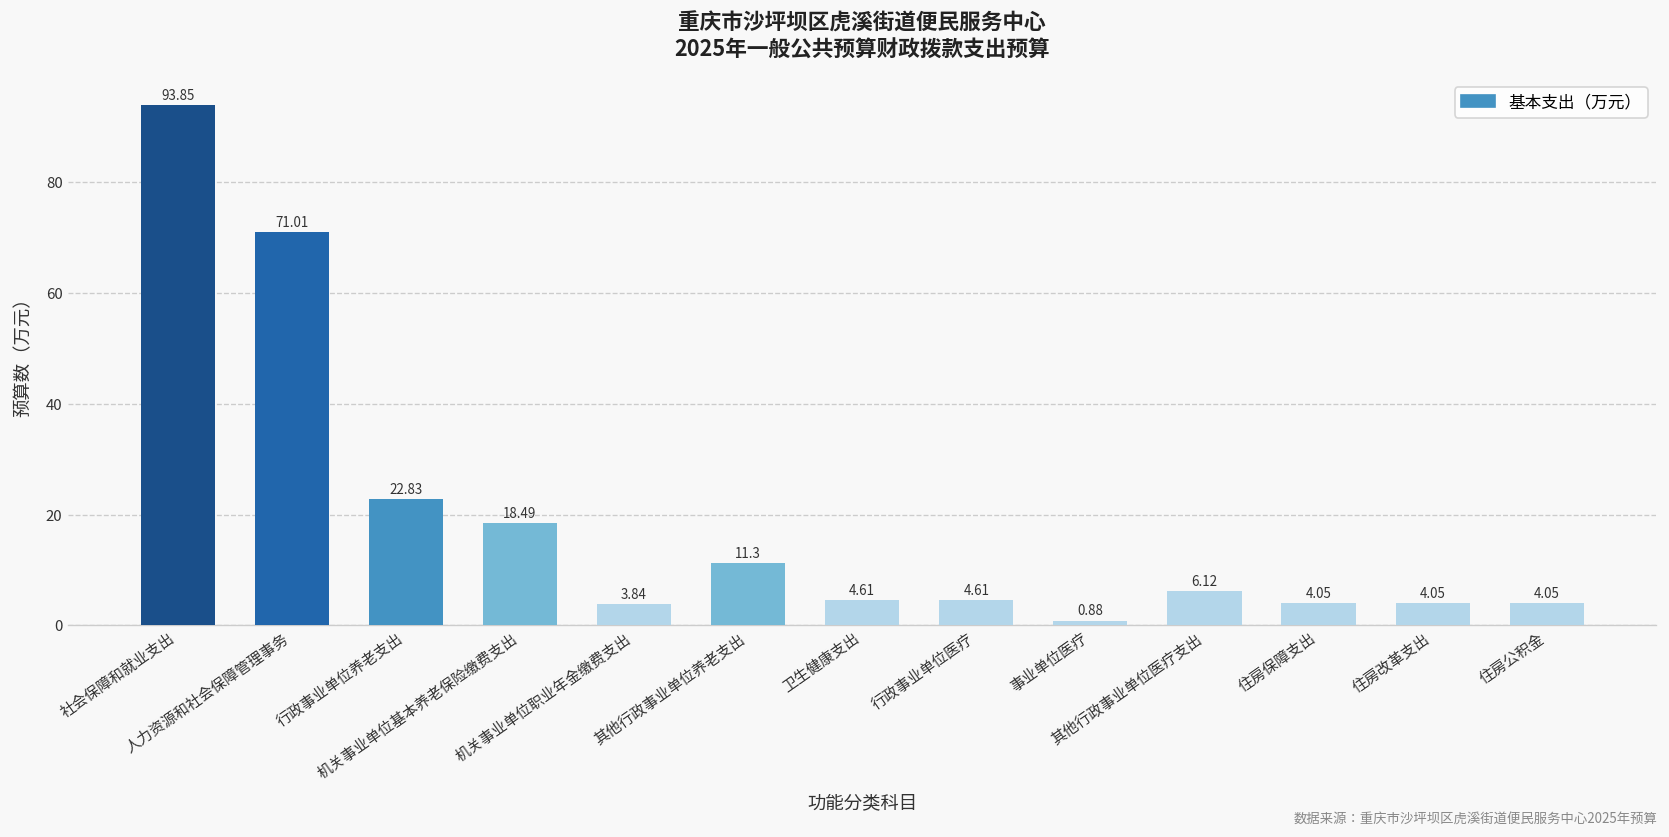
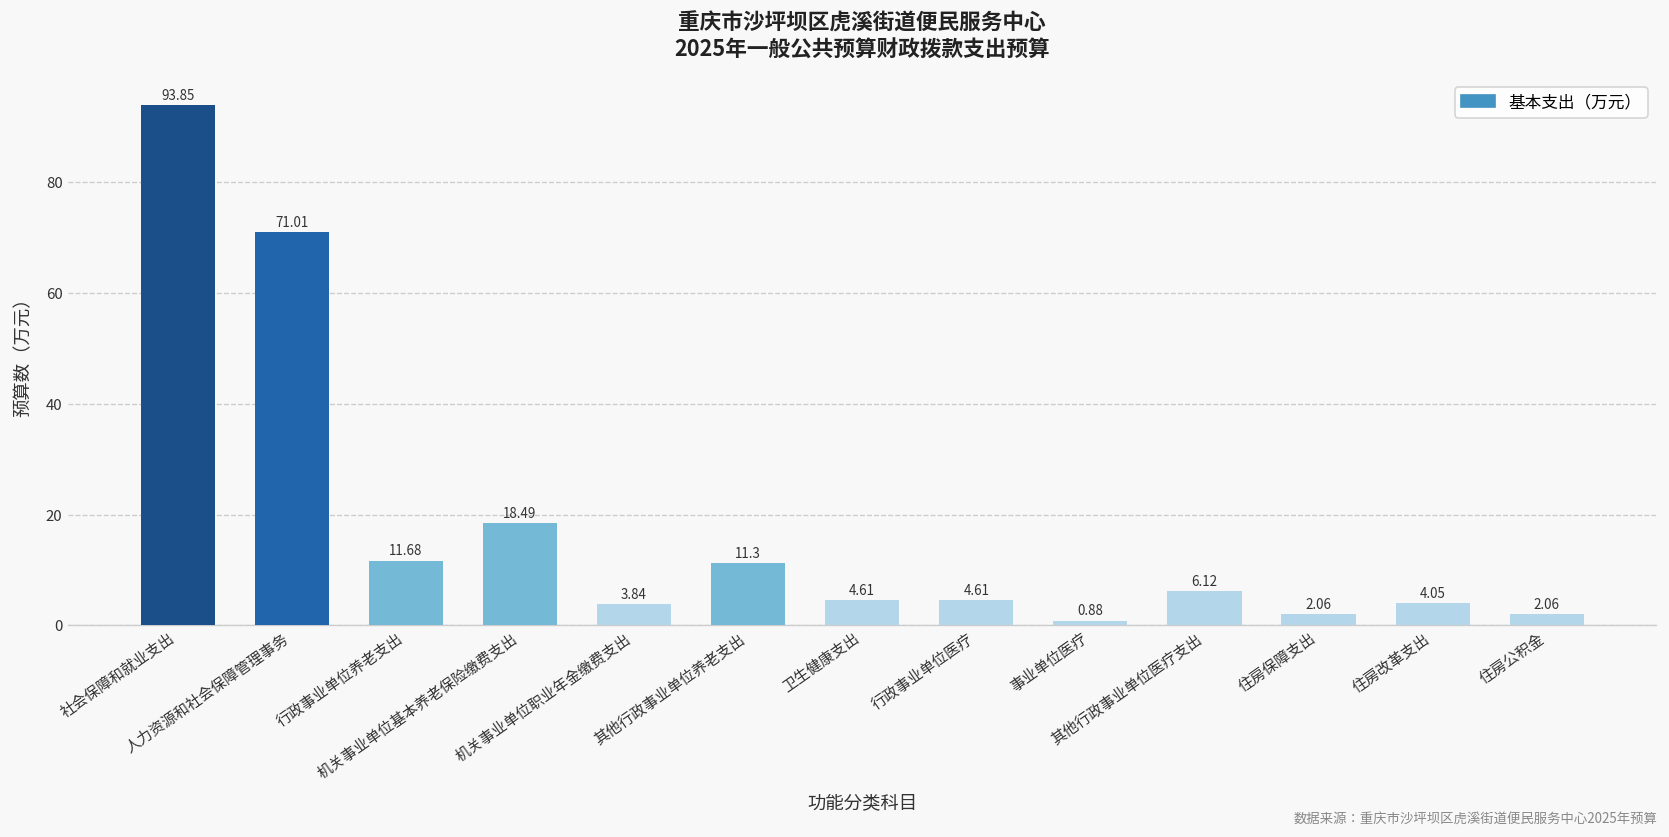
  {
    "社会保障和就业支出": 93.85,
    "人力资源和社会保障管理事务": 71.01,
-   "行政事业单位养老支出": 22.83,
+   "行政事业单位养老支出": 11.68,
    "机关事业单位基本养老保险缴费支出": 18.49,
    "机关事业单位职业年金缴费支出": 3.84,
    "其他行政事业单位养老支出": 11.3,
    "卫生健康支出": 4.61,
    "行政事业单位医疗": 4.61,
    "事业单位医疗": 0.88,
    "其他行政事业单位医疗支出": 6.12,
-   "住房保障支出": 4.05,
+   "住房保障支出": 2.06,
    "住房改革支出": 4.05,
-   "住房公积金": 4.05
+   "住房公积金": 2.06
  }
